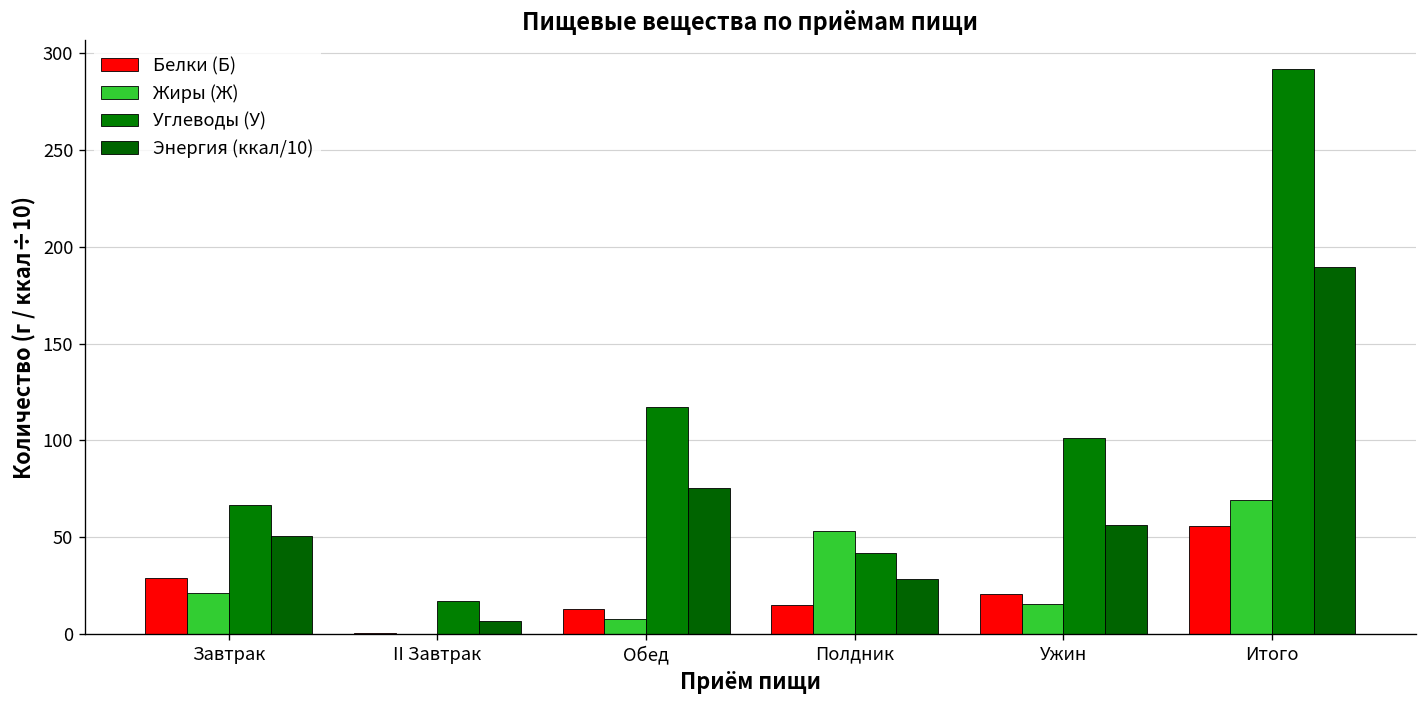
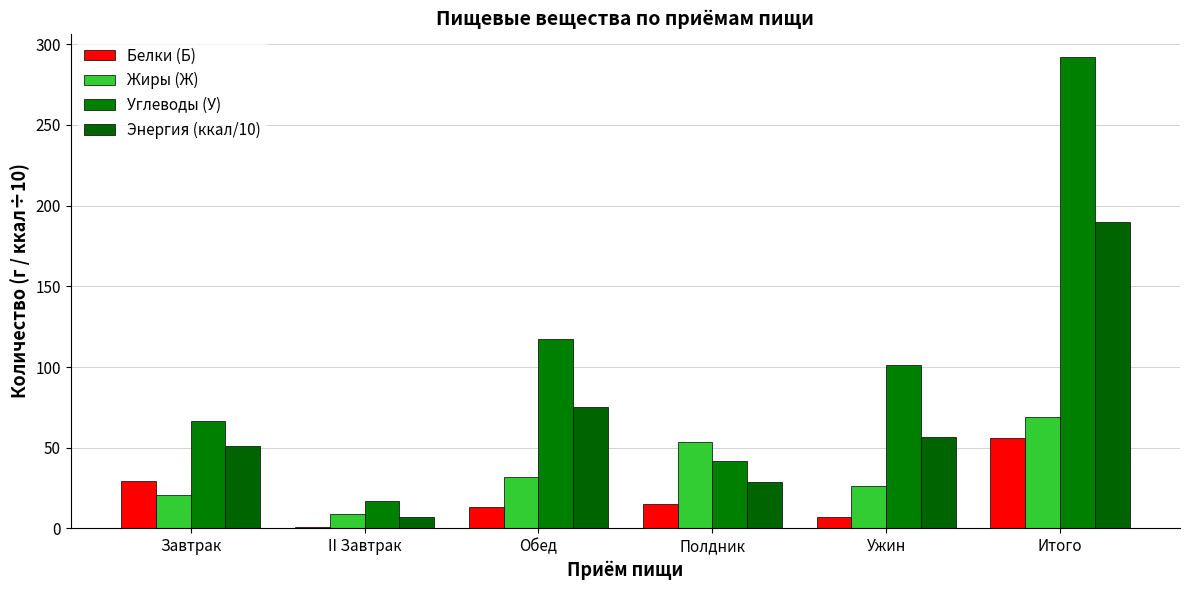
  {
    "Белки (Б)": {
      "Завтрак": 29,
      "Обед": 13,
      "Полдник": 15,
-     "Ужин": 21,
+     "Ужин": 7,
      "Итого": 56
    },
    "Жиры (Ж)": {
      "Завтрак": 21,
-     "II Завтрак": 0,
-     "Обед": 8,
+     "II Завтрак": 9,
+     "Обед": 32,
      "Полдник": 54,
-     "Ужин": 16,
+     "Ужин": 26,
      "Итого": 69
    }
  }
